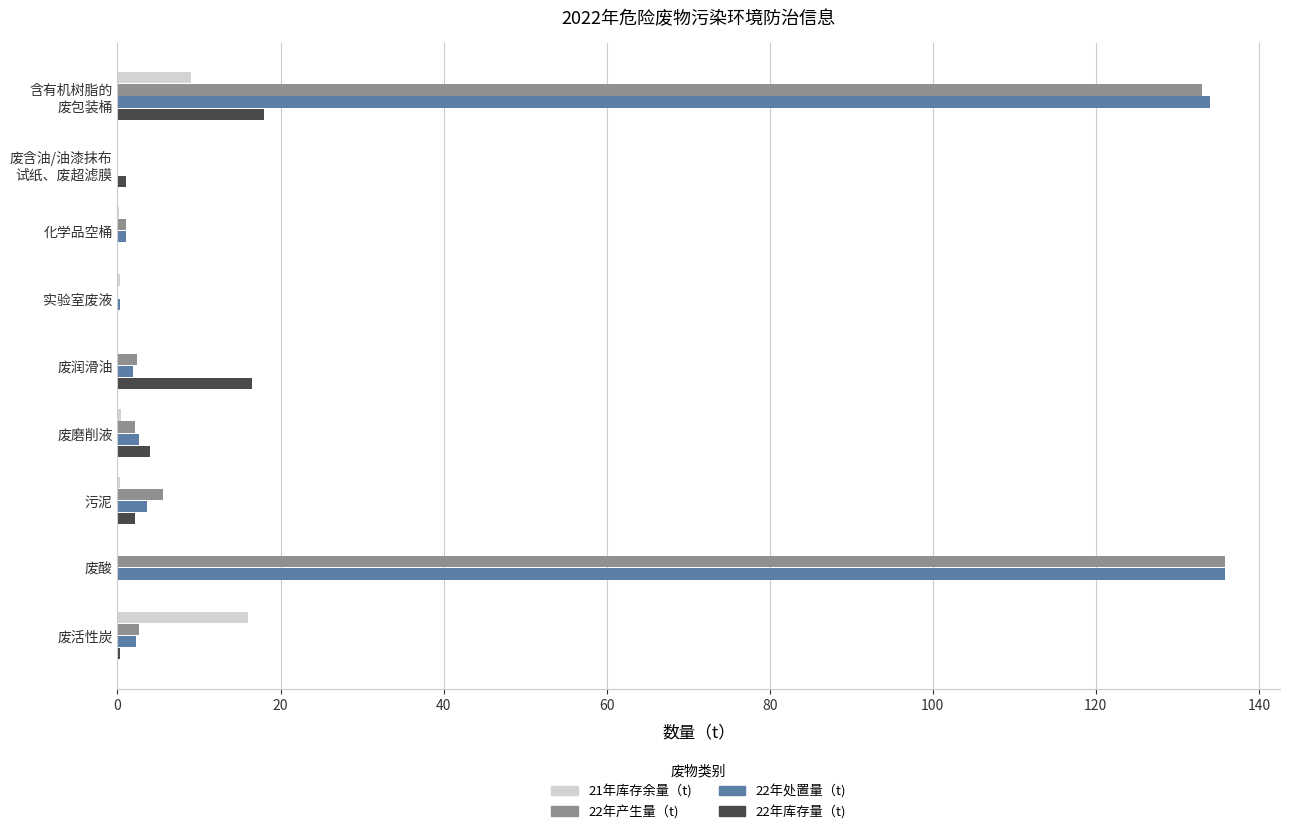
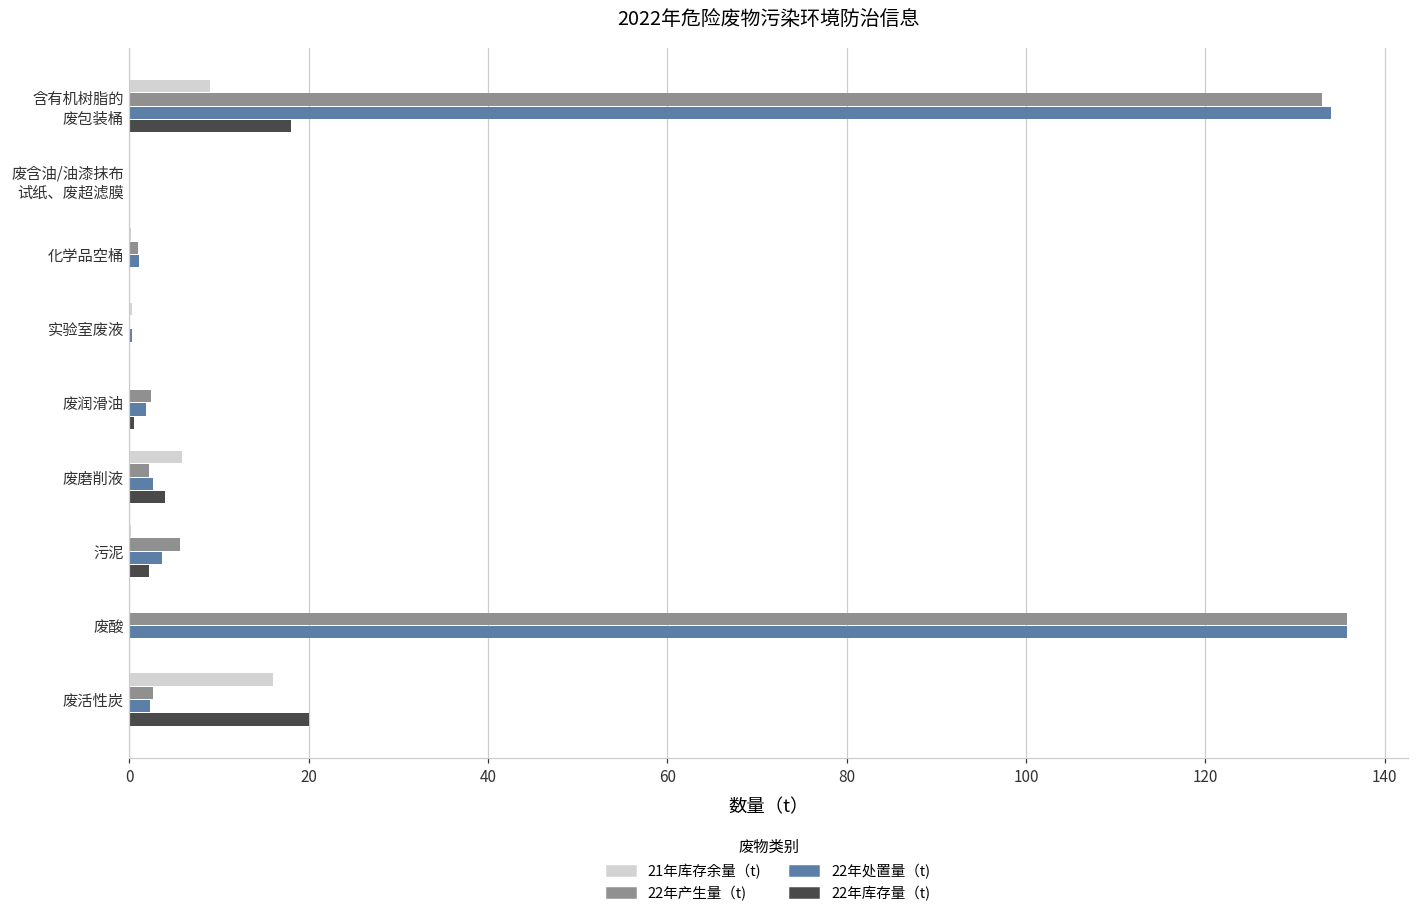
  {
    "21年库存余量（t)": {
      "含有机树脂的 废包装桶": 9,
      "废含油/油漆抹布 试纸、废超滤膜": 0,
      "废润滑油": 0,
-     "废磨削液": 0,
+     "废磨削液": 6,
      "废酸": 0,
      "废活性炭": 16
    },
    "22年库存量（t)": {
      "含有机树脂的 废包装桶": 18,
-     "废含油/油漆抹布 试纸、废超滤膜": 1,
+     "废含油/油漆抹布 试纸、废超滤膜": 0,
      "实验室废液": 0,
-     "废润滑油": 17,
+     "废润滑油": 1,
      "废磨削液": 4,
      "污泥": 2,
      "废酸": 0,
-     "废活性炭": 0
+     "废活性炭": 20
    }
  }
